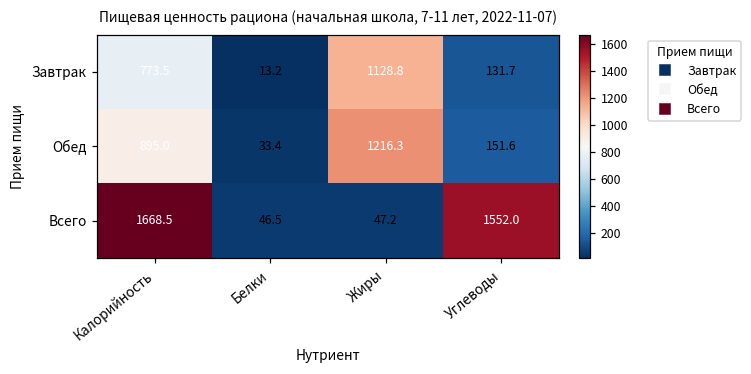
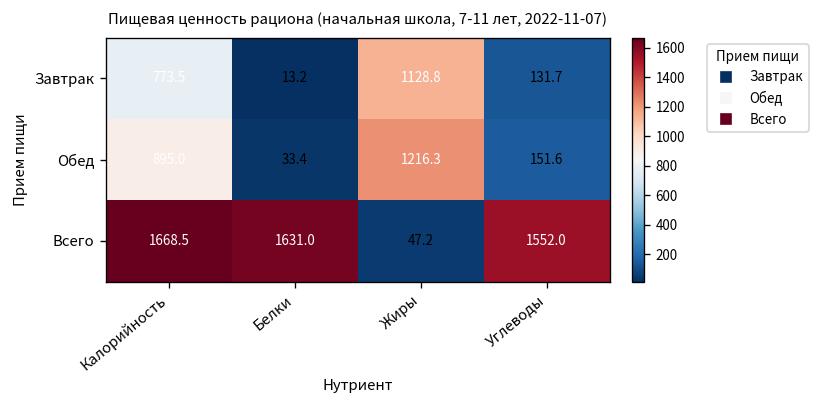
  {
    "Завтрак": {
      "Белки": 13.2,
      "Жиры": 1128.8,
      "Углеводы": 131.7
    },
    "Обед": {
      "Белки": 33.4,
      "Жиры": 1216.3,
      "Углеводы": 151.6
    },
    "Всего": {
      "Калорийность": 1668.5,
-     "Белки": 46.5,
+     "Белки": 1631.0,
      "Жиры": 47.2,
      "Углеводы": 1552.0
    }
  }
